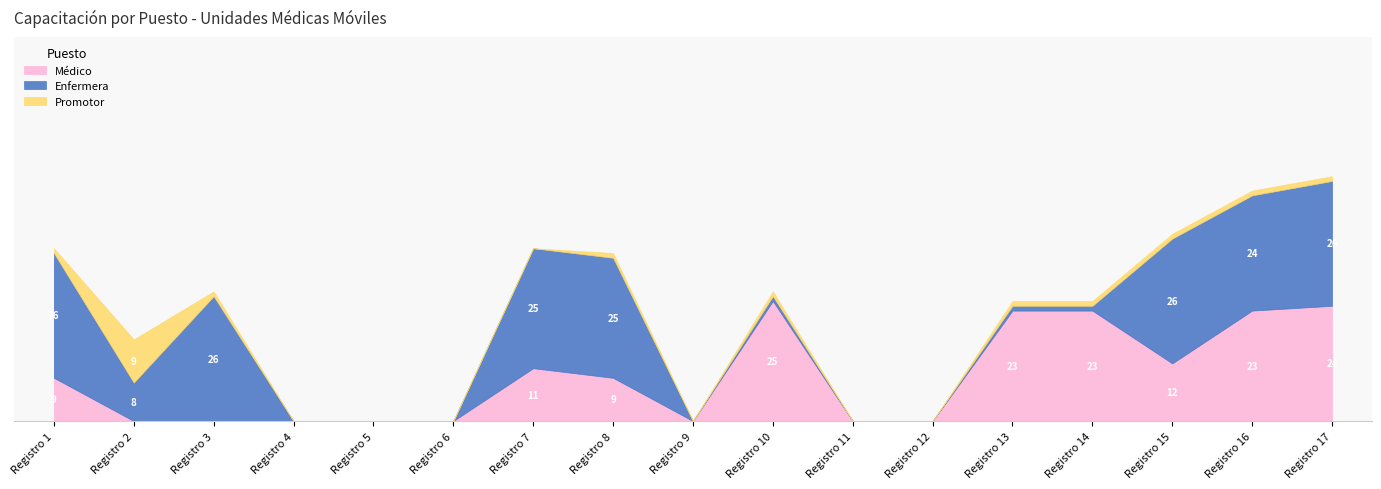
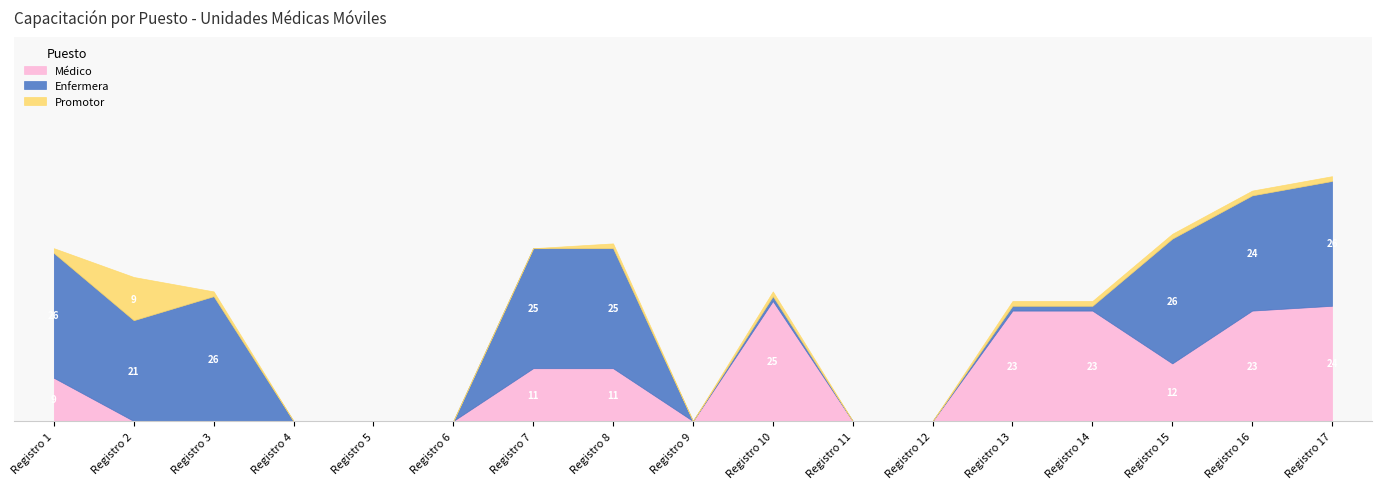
  {
    "Médico": {
      "Registro 7": 11,
-     "Registro 8": 9,
+     "Registro 8": 11,
      "Registro 15": 12
    },
    "Enfermera": {
-     "Registro 2": 8
+     "Registro 2": 21
    },
    "Promotor": {
      "Registro 2": 9
    }
  }
